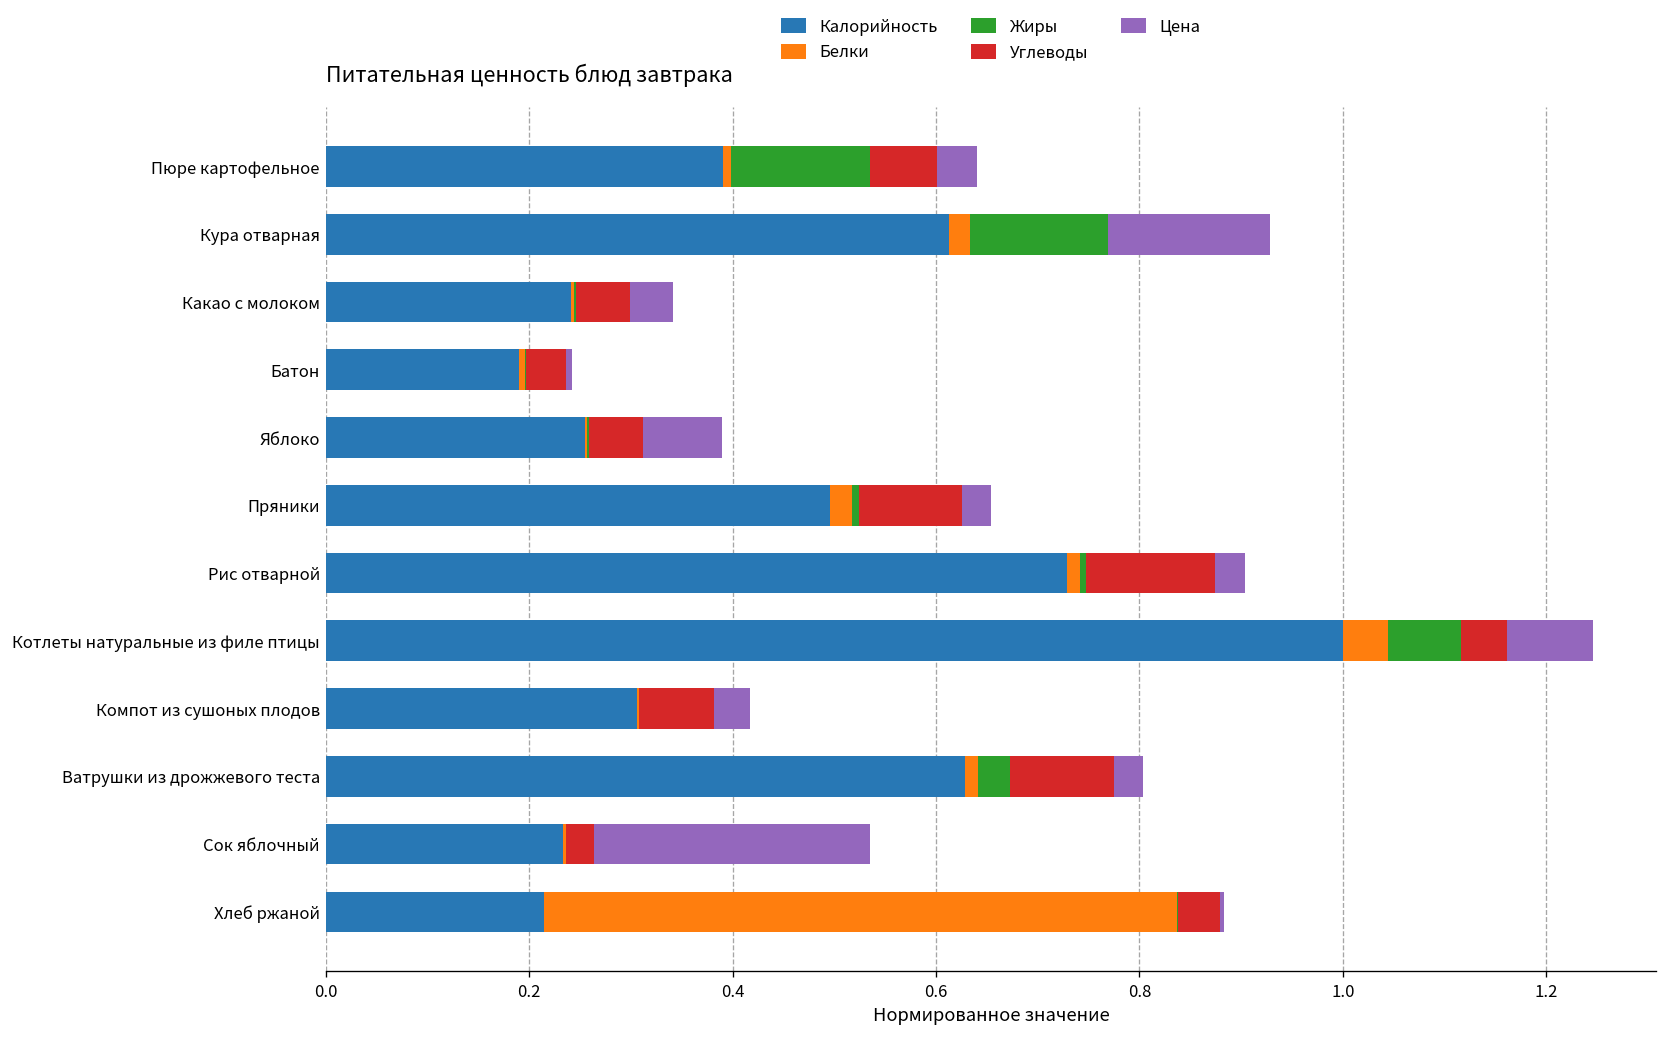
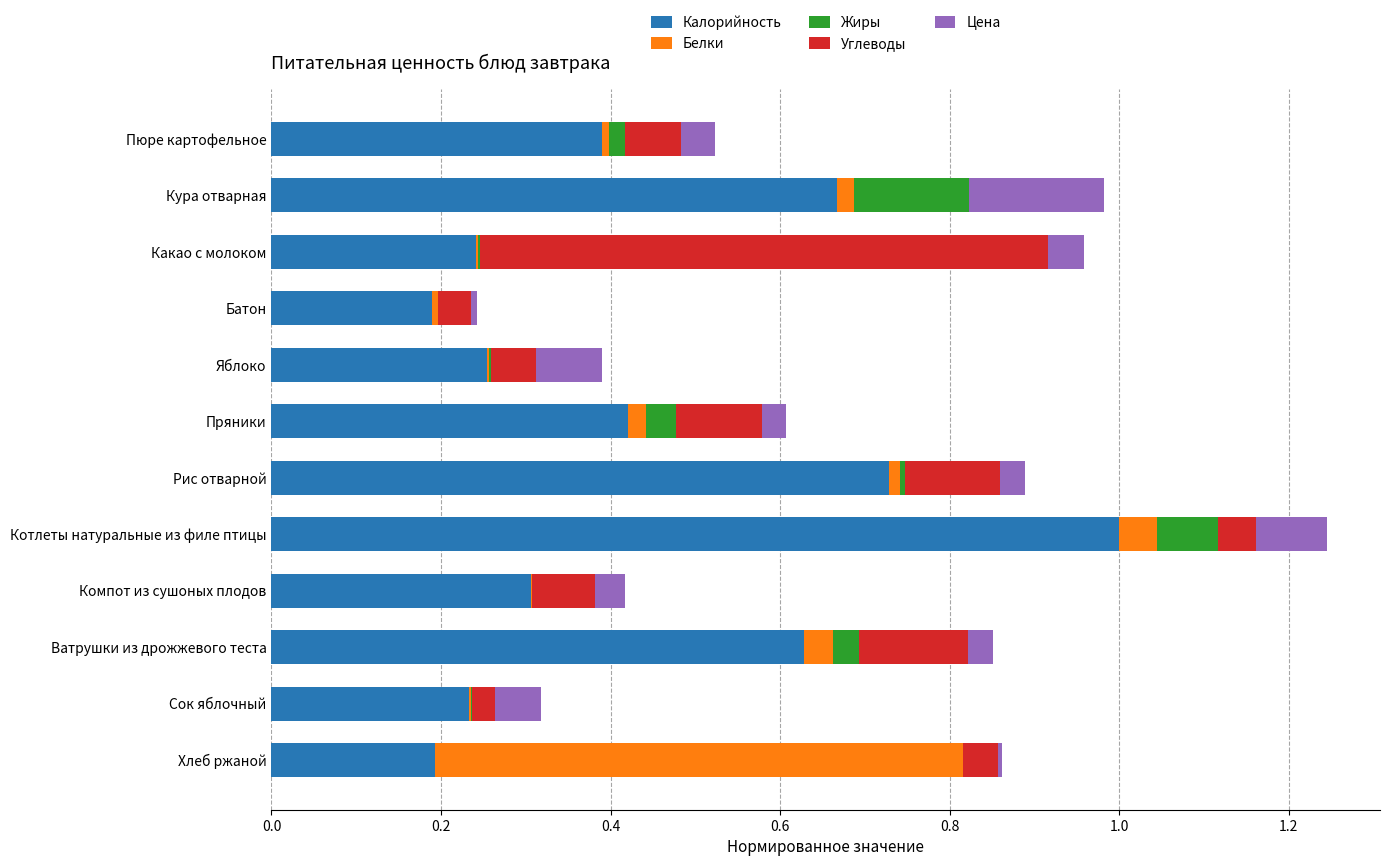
  {
    "Калорийность": {
      "Пюре картофельное": 0.39,
-     "Кура отварная": 0.61,
+     "Кура отварная": 0.67,
      "Какао с молоком": 0.24,
      "Батон": 0.19,
      "Яблоко": 0.25,
-     "Пряники": 0.50,
+     "Пряники": 0.42,
      "Рис отварной": 0.73,
      "Котлеты натуральные из филе птицы": 1.00,
      "Компот из сушоных плодов": 0.31,
      "Ватрушки из дрожжевого теста": 0.63,
      "Сок яблочный": 0.23,
-     "Хлеб ржаной": 0.21
+     "Хлеб ржаной": 0.19
    },
    "Белки": {
      "Пюре картофельное": 0.01,
      "Кура отварная": 0.02,
      "Батон": 0.01,
      "Пряники": 0.02,
      "Рис отварной": 0.01,
      "Котлеты натуральные из филе птицы": 0.04,
-     "Ватрушки из дрожжевого теста": 0.01,
+     "Ватрушки из дрожжевого теста": 0.03,
      "Хлеб ржаной": 0.62
    },
    "Жиры": {
-     "Пюре картофельное": 0.14,
+     "Пюре картофельное": 0.02,
      "Кура отварная": 0.14,
-     "Пряники": 0.01,
+     "Пряники": 0.03,
      "Рис отварной": 0.01,
      "Котлеты натуральные из филе птицы": 0.07,
      "Ватрушки из дрожжевого теста": 0.03
    },
    "Углеводы": {
      "Пюре картофельное": 0.07,
      "Кура отварная": 0.00,
-     "Какао с молоком": 0.05,
+     "Какао с молоком": 0.67,
      "Батон": 0.04,
      "Яблоко": 0.05,
      "Пряники": 0.10,
-     "Рис отварной": 0.13,
+     "Рис отварной": 0.11,
      "Котлеты натуральные из филе птицы": 0.05,
      "Компот из сушоных плодов": 0.07,
-     "Ватрушки из дрожжевого теста": 0.10,
+     "Ватрушки из дрожжевого теста": 0.13,
      "Сок яблочный": 0.03,
      "Хлеб ржаной": 0.04
    },
    "Цена": {
      "Пюре картофельное": 0.04,
      "Кура отварная": 0.16,
      "Какао с молоком": 0.04,
      "Батон": 0.01,
      "Яблоко": 0.08,
      "Пряники": 0.03,
      "Рис отварной": 0.03,
      "Котлеты натуральные из филе птицы": 0.08,
      "Компот из сушоных плодов": 0.03,
      "Ватрушки из дрожжевого теста": 0.03,
-     "Сок яблочный": 0.27,
+     "Сок яблочный": 0.05,
      "Хлеб ржаной": 0.00
    }
  }
